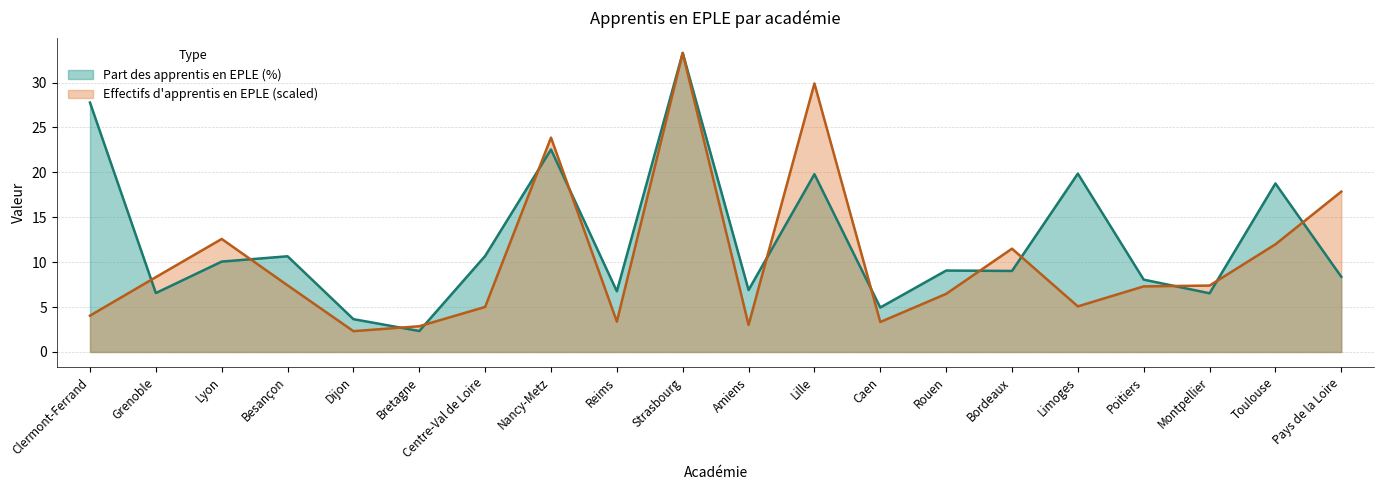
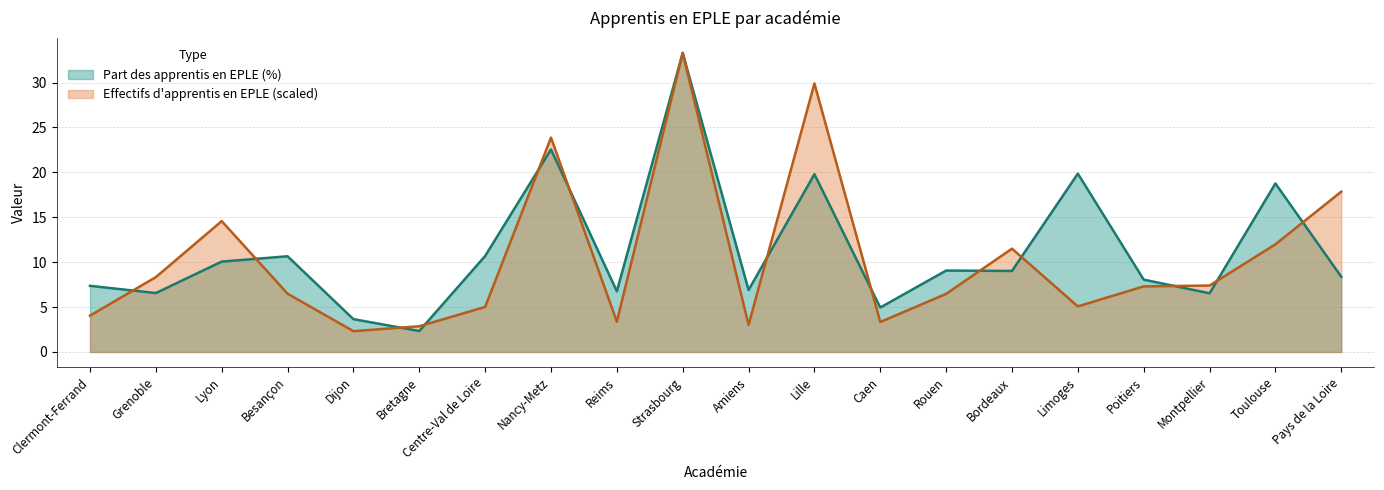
  {
    "Part des apprentis en EPLE (%)": {
-     "Clermont-Ferrand": 28,
+     "Clermont-Ferrand": 7,
      "Grenoble": 7,
      "Lyon": 10,
      "Besançon": 11,
      "Dijon": 4,
      "Bretagne": 2,
      "Centre-Val de Loire": 11,
      "Nancy-Metz": 23,
      "Reims": 7,
      "Amiens": 7,
      "Lille": 20,
      "Caen": 5,
      "Rouen": 9,
      "Bordeaux": 9,
      "Limoges": 20,
      "Poitiers": 8,
      "Montpellier": 7,
      "Toulouse": 19,
      "Pays de la Loire": 8
    },
    "Effectifs d'apprentis en EPLE (scaled)": {
      "Clermont-Ferrand": 4,
      "Grenoble": 8,
-     "Lyon": 13,
-     "Besançon": 7,
+     "Lyon": 15,
+     "Besançon": 6,
      "Dijon": 2,
      "Bretagne": 3,
      "Centre-Val de Loire": 5,
      "Nancy-Metz": 24,
      "Reims": 3,
      "Amiens": 3,
      "Lille": 30,
      "Caen": 3,
      "Rouen": 6,
      "Bordeaux": 12,
      "Limoges": 5,
      "Poitiers": 7,
      "Montpellier": 7,
      "Toulouse": 12,
      "Pays de la Loire": 18
    }
  }
